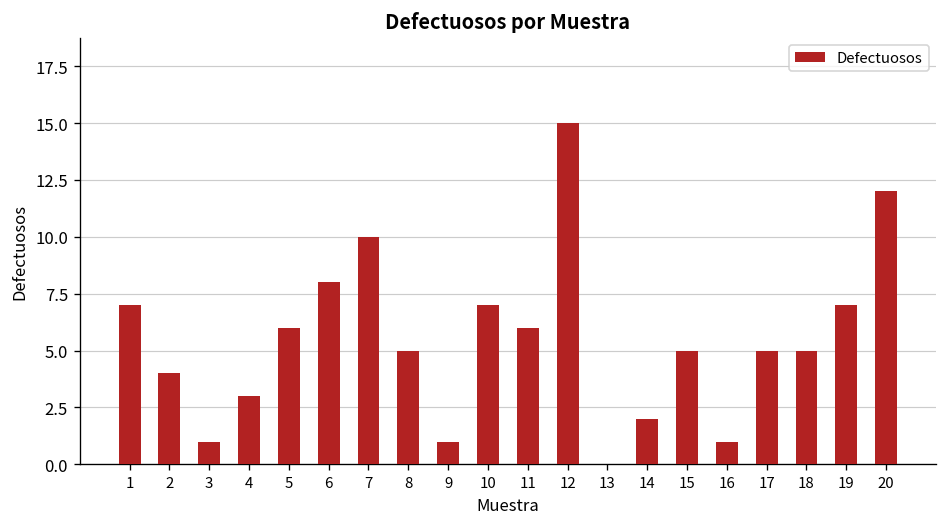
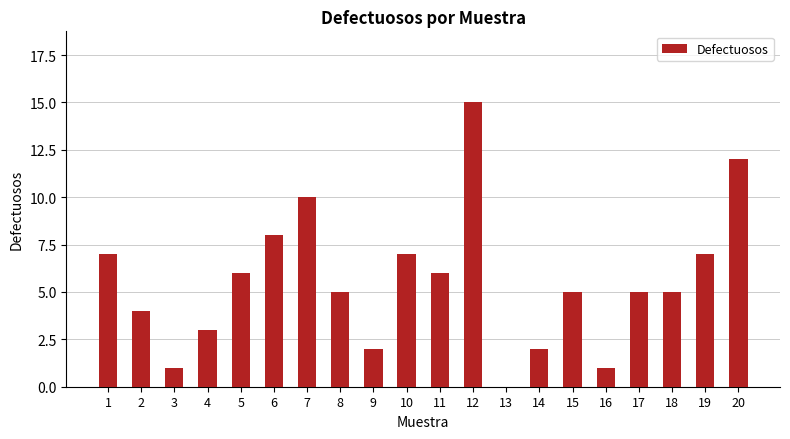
  {
    "1": 7,
    "2": 4,
    "3": 1,
    "4": 3,
    "5": 6,
    "6": 8,
    "7": 10,
    "8": 5,
-   "9": 1,
+   "9": 2,
    "10": 7,
    "11": 6,
    "12": 15,
    "13": 0,
    "14": 2,
    "15": 5,
    "16": 1,
    "17": 5,
    "18": 5,
    "19": 7,
    "20": 12
  }
